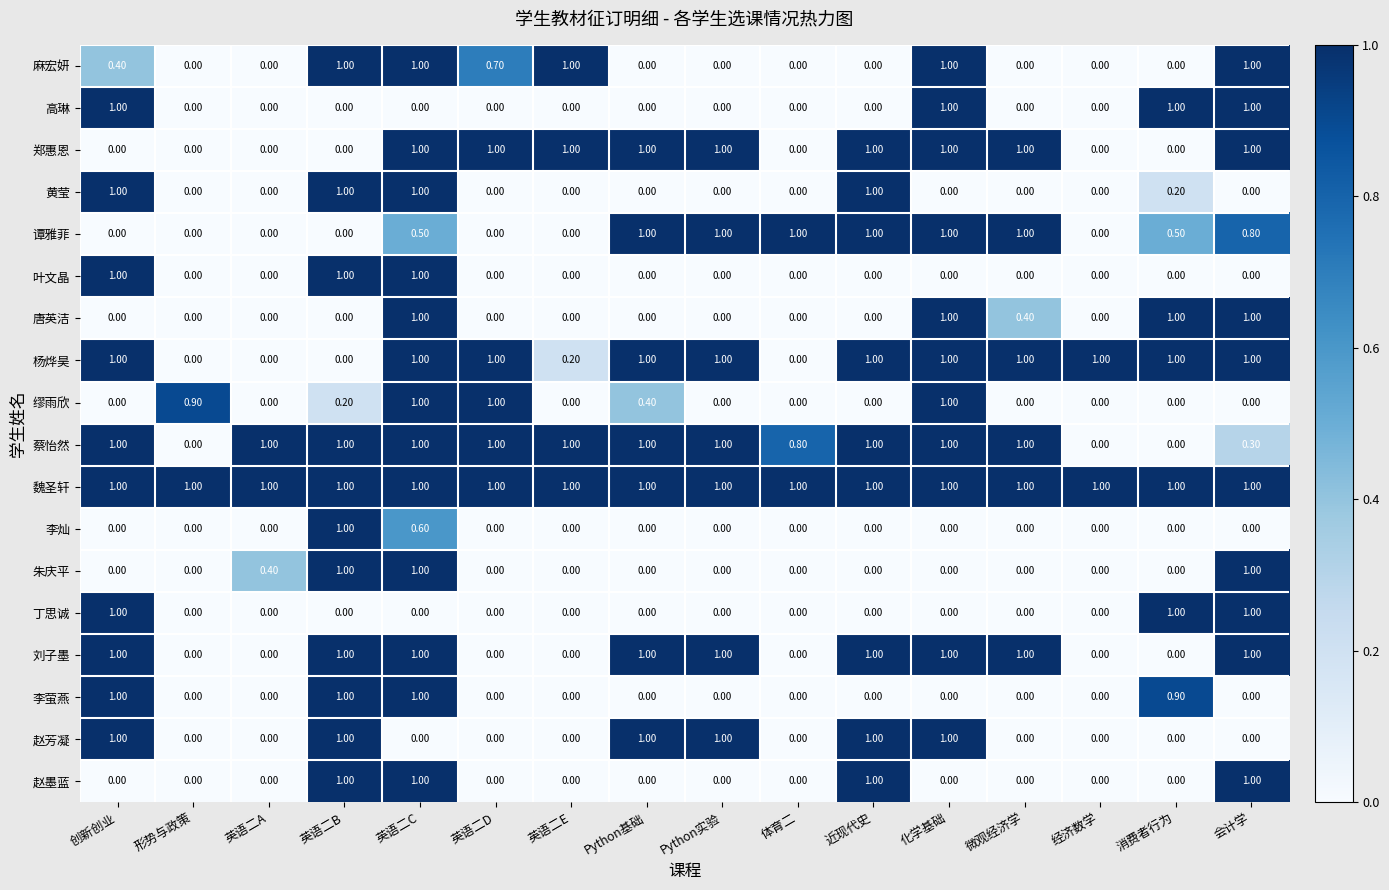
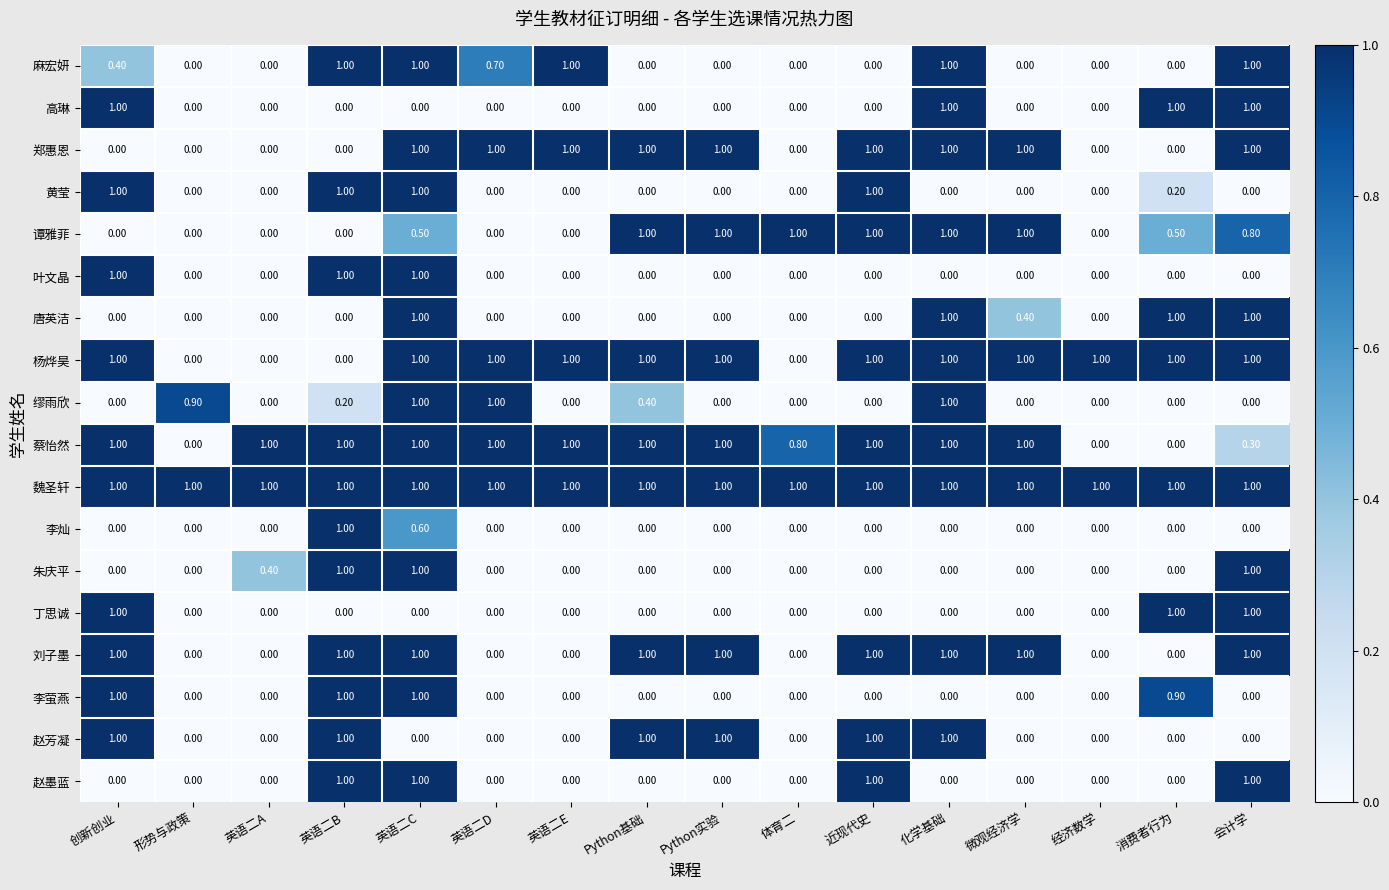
  {
    "杨烨昊": {
      "创新创业": 1.00,
      "形势与政策": 0.00,
      "英语二A": 0.00,
      "英语二B": 0.00,
      "英语二C": 1.00,
      "英语二D": 1.00,
-     "英语二E": 0.20,
+     "英语二E": 1.00,
      "Python基础": 1.00,
      "Python实验": 1.00,
      "体育二": 0.00,
      "近现代史": 1.00,
      "化学基础": 1.00,
      "微观经济学": 1.00,
      "经济数学": 1.00,
      "消费者行为": 1.00,
      "会计学": 1.00
    }
  }
